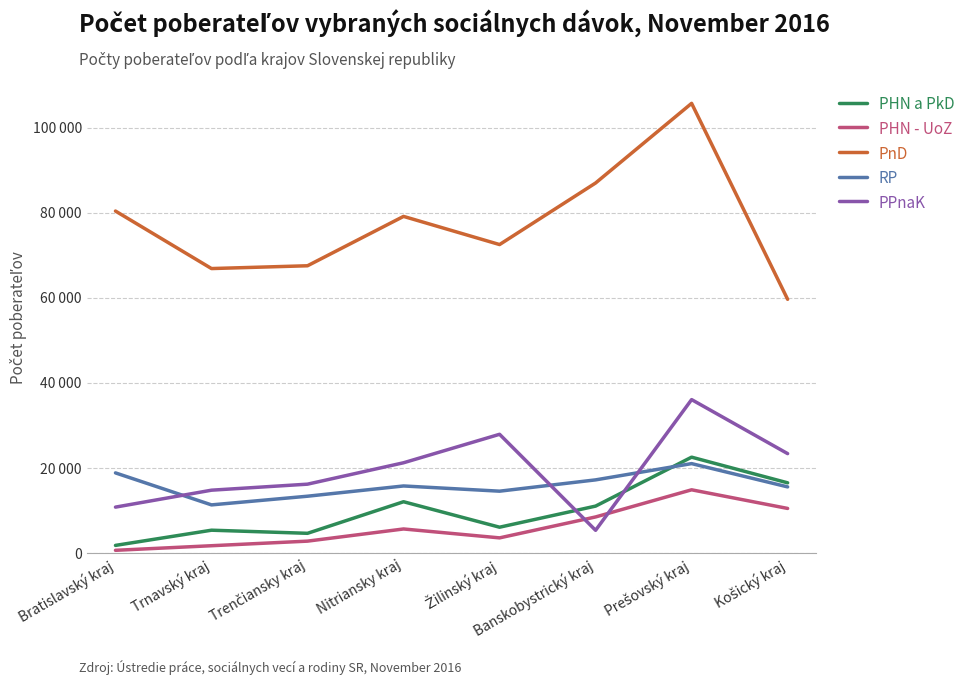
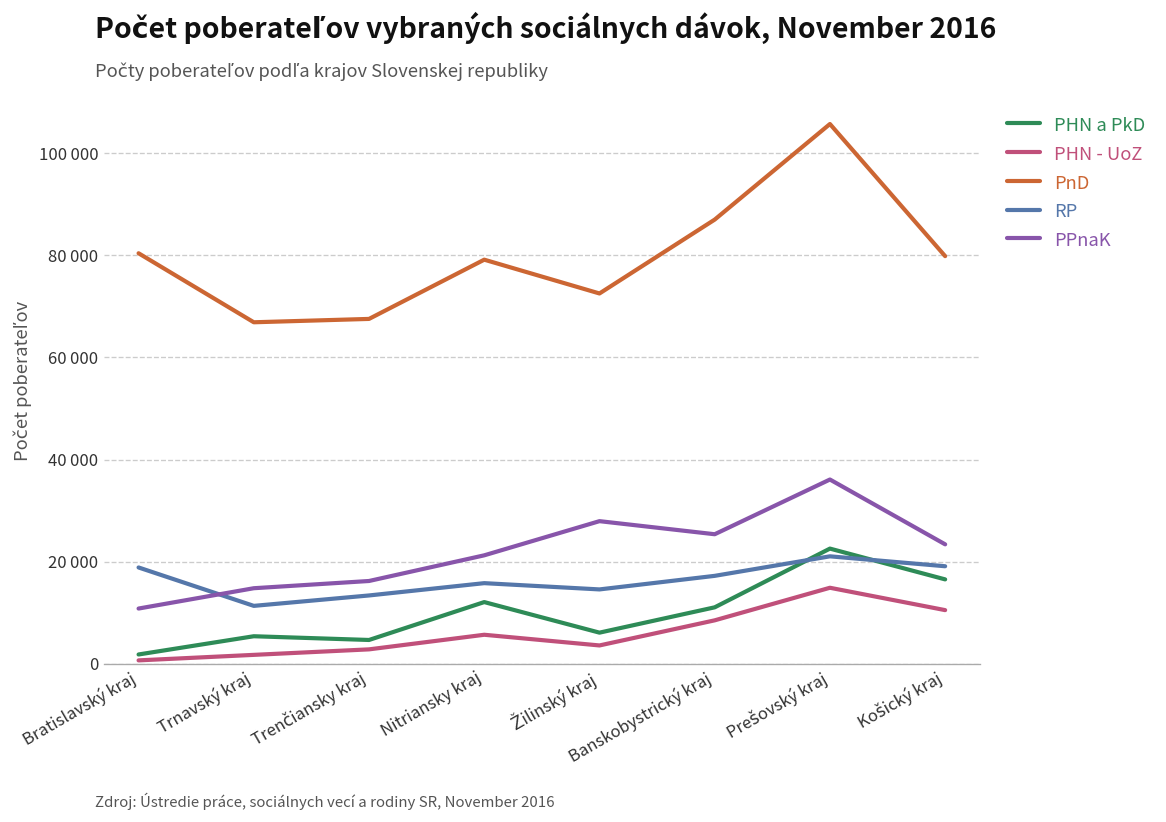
  {
    "PHN a PkD": {
      "Bratislavský kraj": 2000,
      "Trnavský kraj": 5000,
      "Trenčiansky kraj": 5000,
      "Nitriansky kraj": 12000,
      "Žilinský kraj": 6000,
      "Banskobystrický kraj": 11000,
      "Prešovský kraj": 23000,
      "Košický kraj": 17000
    },
    "PHN - UoZ": {
      "Bratislavský kraj": 1000,
      "Trnavský kraj": 2000,
      "Trenčiansky kraj": 3000,
      "Nitriansky kraj": 6000,
      "Žilinský kraj": 4000,
      "Banskobystrický kraj": 9000,
      "Prešovský kraj": 15000,
      "Košický kraj": 11000
    },
    "PnD": {
      "Bratislavský kraj": 80000,
      "Trnavský kraj": 67000,
      "Trenčiansky kraj": 68000,
      "Nitriansky kraj": 79000,
      "Žilinský kraj": 73000,
      "Banskobystrický kraj": 87000,
      "Prešovský kraj": 106000,
-     "Košický kraj": 60000
+     "Košický kraj": 80000
    },
    "RP": {
      "Bratislavský kraj": 19000,
      "Trnavský kraj": 11000,
      "Trenčiansky kraj": 13000,
      "Nitriansky kraj": 16000,
      "Žilinský kraj": 15000,
      "Banskobystrický kraj": 17000,
      "Prešovský kraj": 21000,
-     "Košický kraj": 16000
+     "Košický kraj": 19000
    },
    "PPnaK": {
      "Bratislavský kraj": 11000,
      "Trnavský kraj": 15000,
      "Trenčiansky kraj": 16000,
      "Nitriansky kraj": 21000,
      "Žilinský kraj": 28000,
-     "Banskobystrický kraj": 5000,
+     "Banskobystrický kraj": 25000,
      "Prešovský kraj": 36000,
      "Košický kraj": 23000
    }
  }
